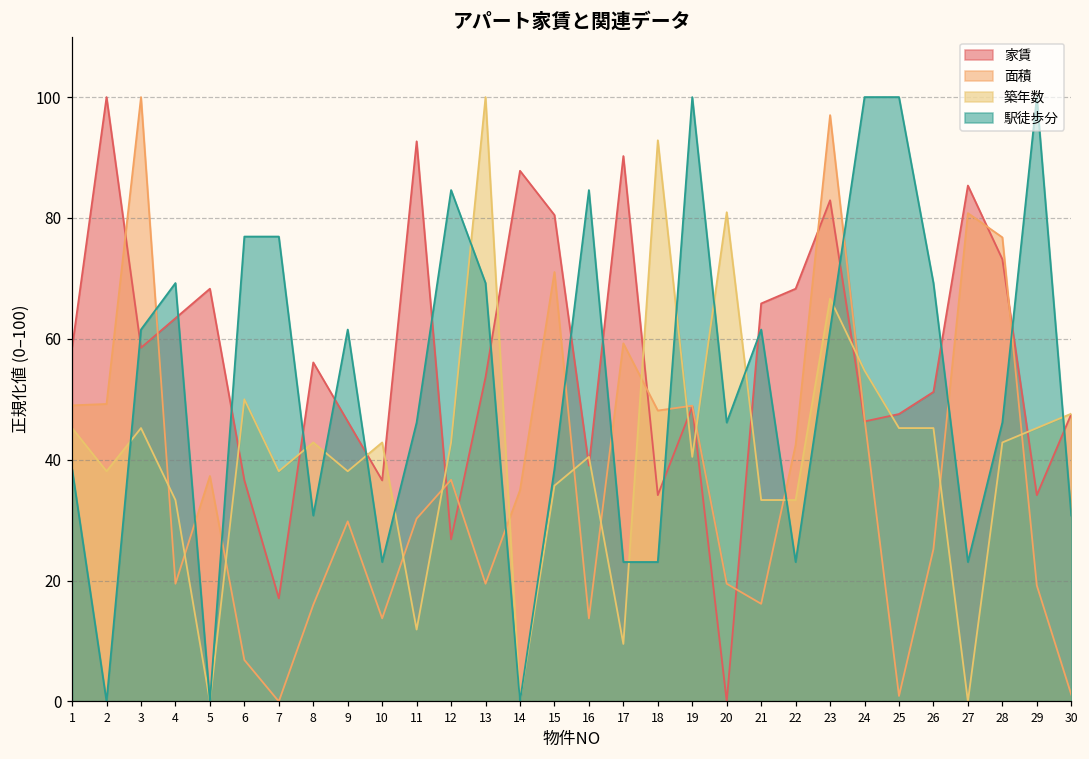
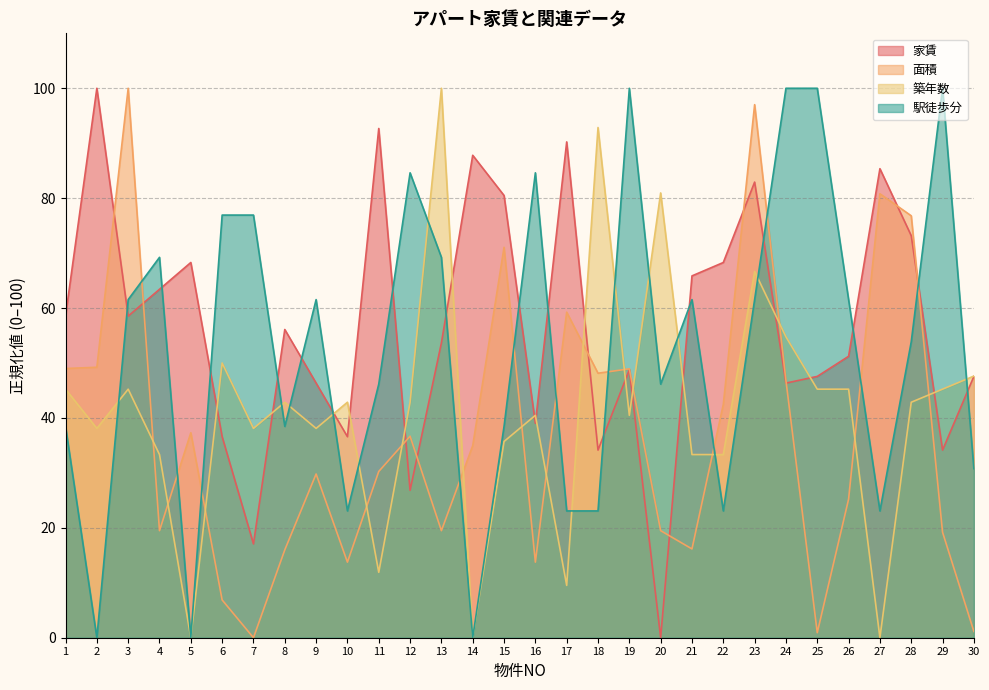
  {
    "駅徒歩分": {
      "1": 38,
      "2": 0,
      "3": 62,
      "4": 69,
      "6": 77,
      "7": 77,
-     "8": 31,
+     "8": 38,
      "9": 62,
      "10": 23,
      "11": 46,
      "12": 85,
      "13": 69,
      "15": 38,
      "16": 85,
      "17": 23,
      "18": 23,
      "19": 100,
      "20": 46,
      "21": 62,
      "22": 23,
      "23": 62,
      "24": 100,
      "25": 100,
-     "26": 69,
+     "26": 62,
      "27": 23,
-     "28": 46,
+     "28": 54,
      "30": 31
    }
  }
